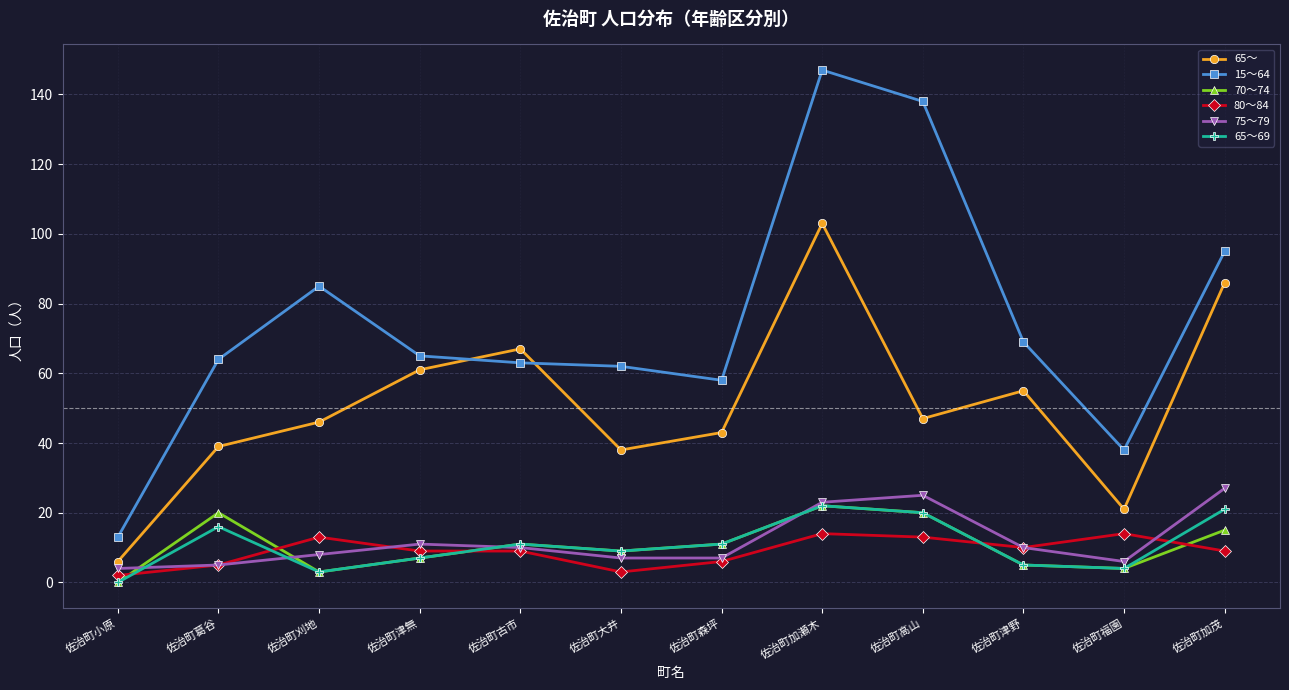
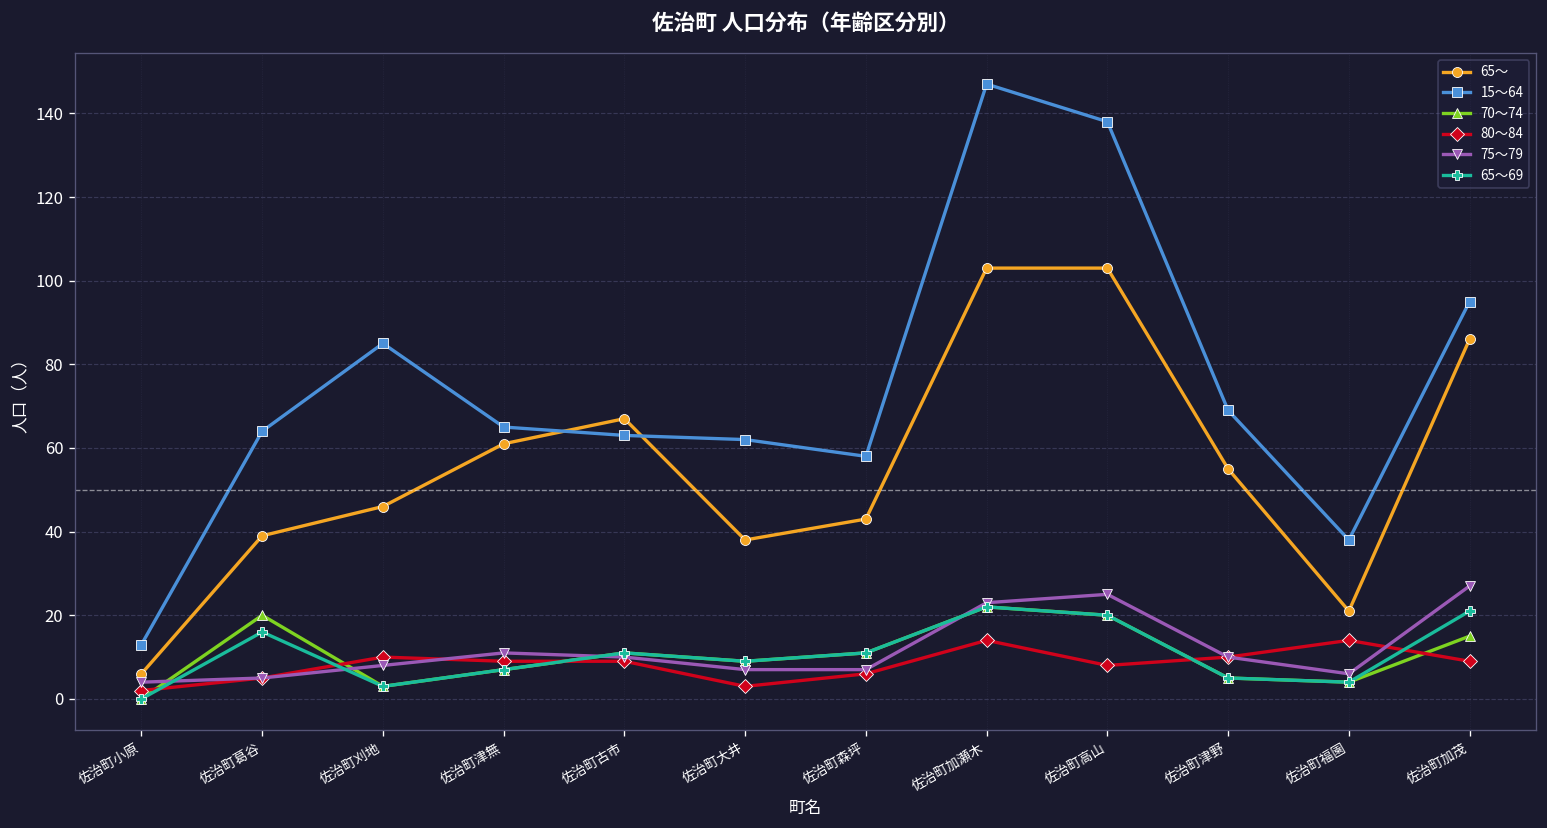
  {
    "65～": {
      "佐治町小原": 6,
      "佐治町葛谷": 39,
      "佐治町刈地": 46,
      "佐治町津無": 61,
      "佐治町古市": 67,
      "佐治町大井": 38,
      "佐治町森坪": 43,
      "佐治町加瀬木": 103,
-     "佐治町高山": 47,
+     "佐治町高山": 103,
      "佐治町津野": 55,
      "佐治町福園": 21,
      "佐治町加茂": 86
    },
    "15～64": {
      "佐治町小原": 13,
      "佐治町葛谷": 64,
      "佐治町刈地": 85,
      "佐治町津無": 65,
      "佐治町古市": 63,
      "佐治町大井": 62,
      "佐治町森坪": 58,
      "佐治町加瀬木": 147,
      "佐治町高山": 138,
      "佐治町津野": 69,
      "佐治町福園": 38,
      "佐治町加茂": 95
    },
    "70～74": {
      "佐治町葛谷": 20,
      "佐治町加茂": 15
    },
    "80～84": {
      "佐治町小原": 2,
-     "佐治町刈地": 13,
+     "佐治町刈地": 10,
      "佐治町津無": 9,
      "佐治町古市": 9,
      "佐治町大井": 3,
      "佐治町森坪": 6,
      "佐治町加瀬木": 14,
-     "佐治町高山": 13,
+     "佐治町高山": 8,
      "佐治町福園": 14,
      "佐治町加茂": 9
    },
    "75～79": {
      "佐治町小原": 4,
      "佐治町刈地": 8,
      "佐治町津無": 11,
      "佐治町古市": 10,
      "佐治町大井": 7,
      "佐治町森坪": 7,
      "佐治町加瀬木": 23,
      "佐治町高山": 25,
      "佐治町福園": 6,
      "佐治町加茂": 27
    },
    "65～69": {
      "佐治町葛谷": 16,
      "佐治町加茂": 21
    }
  }
